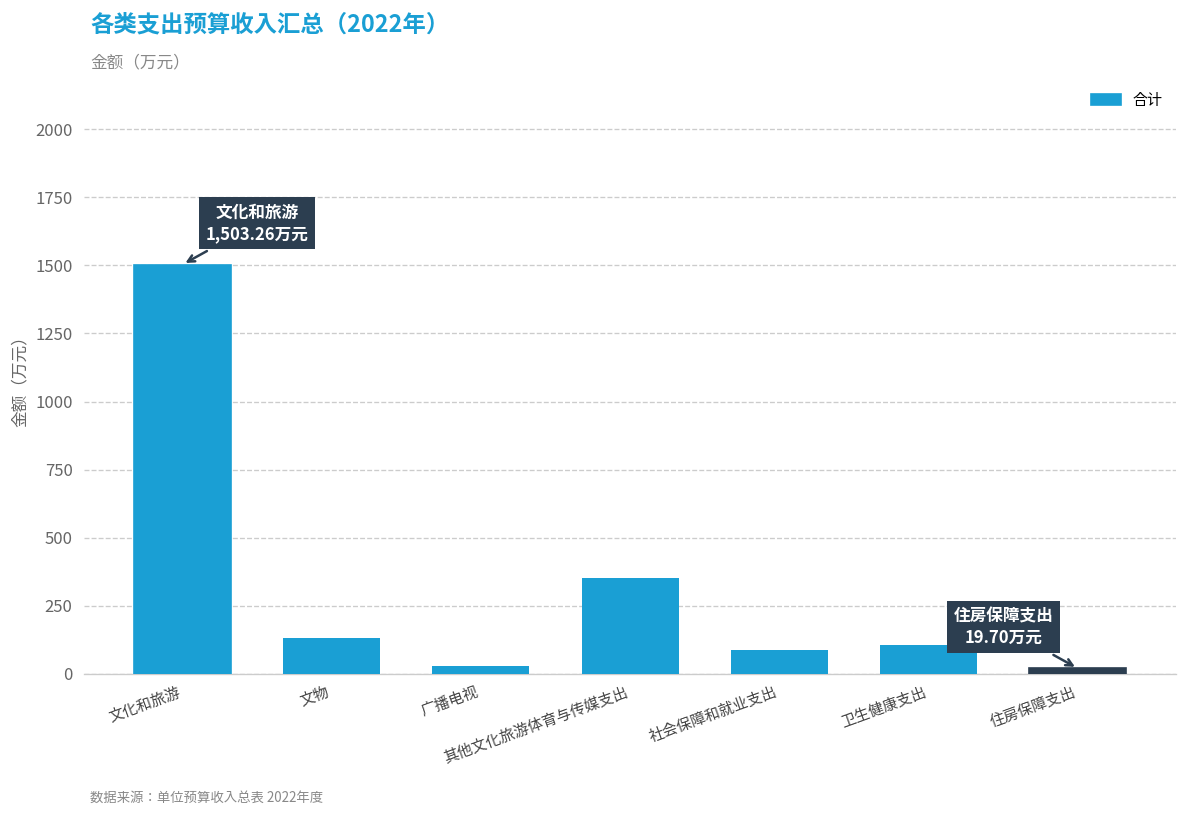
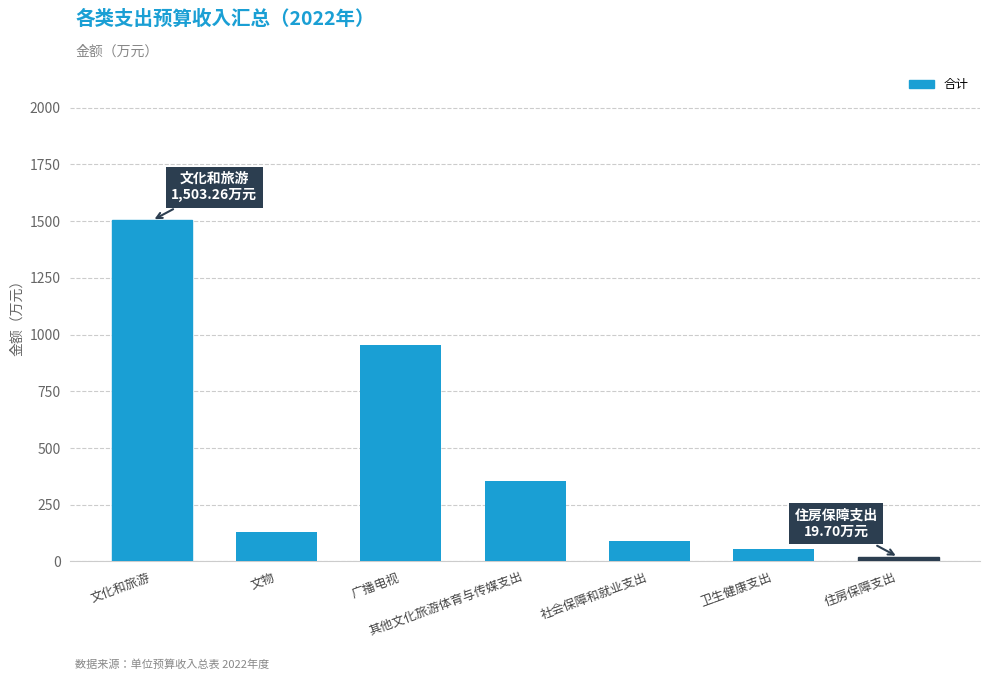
  {
    "文物": 130,
-   "广播电视": 30,
+   "广播电视": 950,
    "其他文化旅游体育与传媒支出": 350,
    "社会保障和就业支出": 90,
-   "卫生健康支出": 110
+   "卫生健康支出": 50
  }
